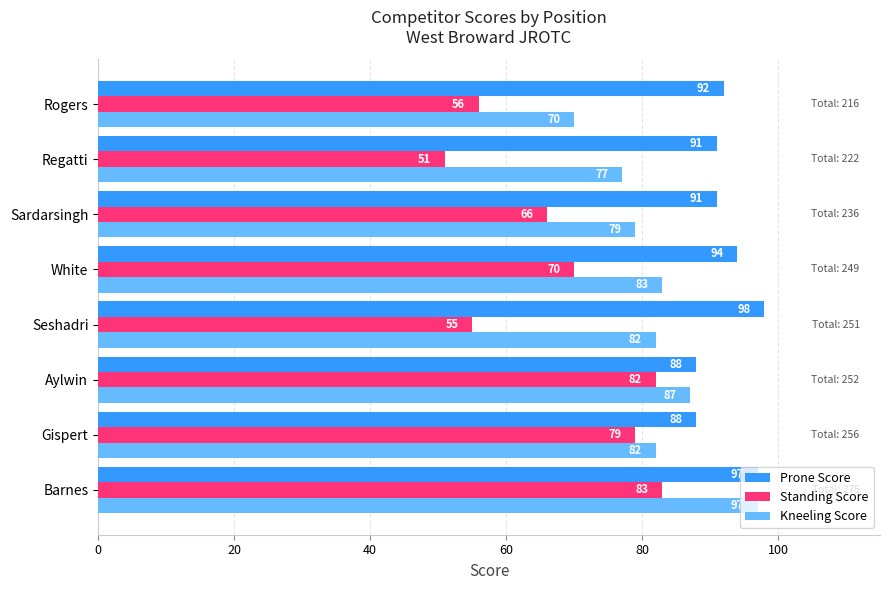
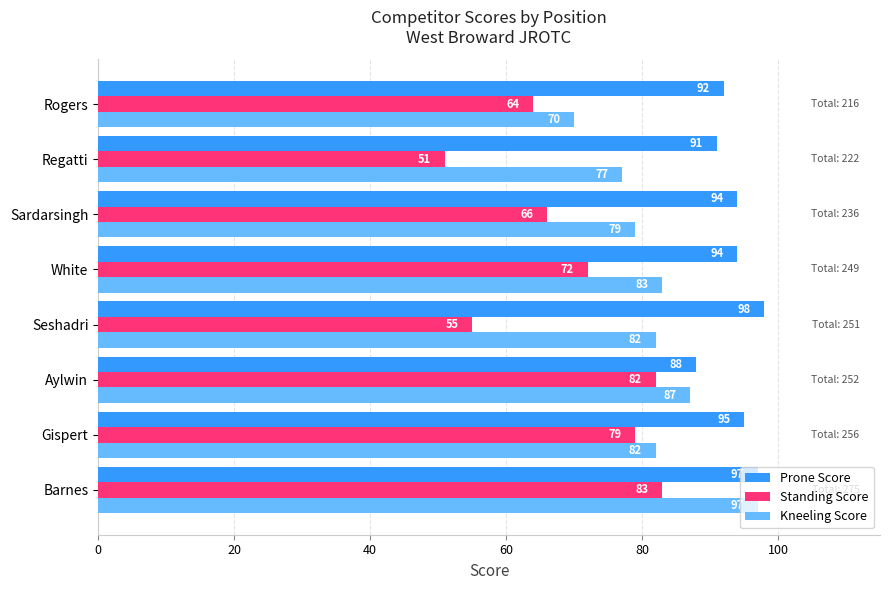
  {
    "Prone Score": {
      "Rogers": 92,
      "Regatti": 91,
-     "Sardarsingh": 91,
+     "Sardarsingh": 94,
      "White": 94,
      "Seshadri": 98,
      "Aylwin": 88,
-     "Gispert": 88
+     "Gispert": 95
    },
    "Standing Score": {
-     "Rogers": 56,
+     "Rogers": 64,
      "Regatti": 51,
      "Sardarsingh": 66,
-     "White": 70,
+     "White": 72,
      "Seshadri": 55,
      "Aylwin": 82,
      "Gispert": 79,
      "Barnes": 83
    },
    "Kneeling Score": {
      "Rogers": 70,
      "Regatti": 77,
      "Sardarsingh": 79,
      "White": 83,
      "Seshadri": 82,
      "Aylwin": 87,
      "Gispert": 82
    }
  }
